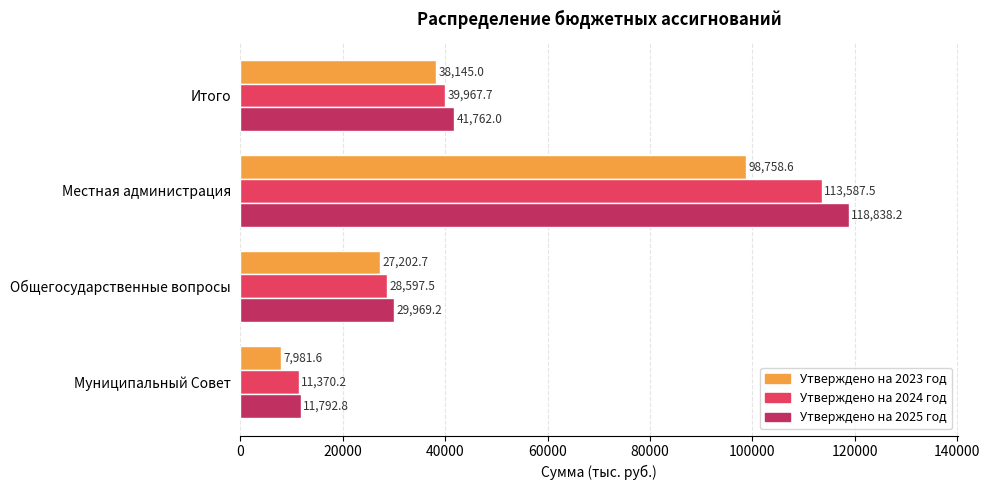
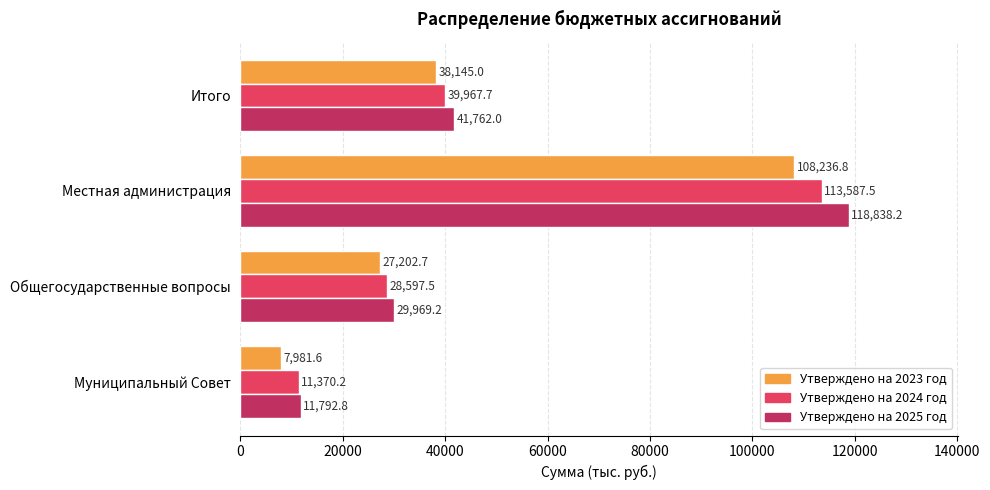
  {
    "Утверждено на 2023 год": {
      "Итого": "38,145.0",
-     "Местная администрация": "98,758.6",
+     "Местная администрация": "108,236.8",
      "Общегосударственные вопросы": "27,202.7",
      "Муниципальный Совет": "7,981.6"
    }
  }
